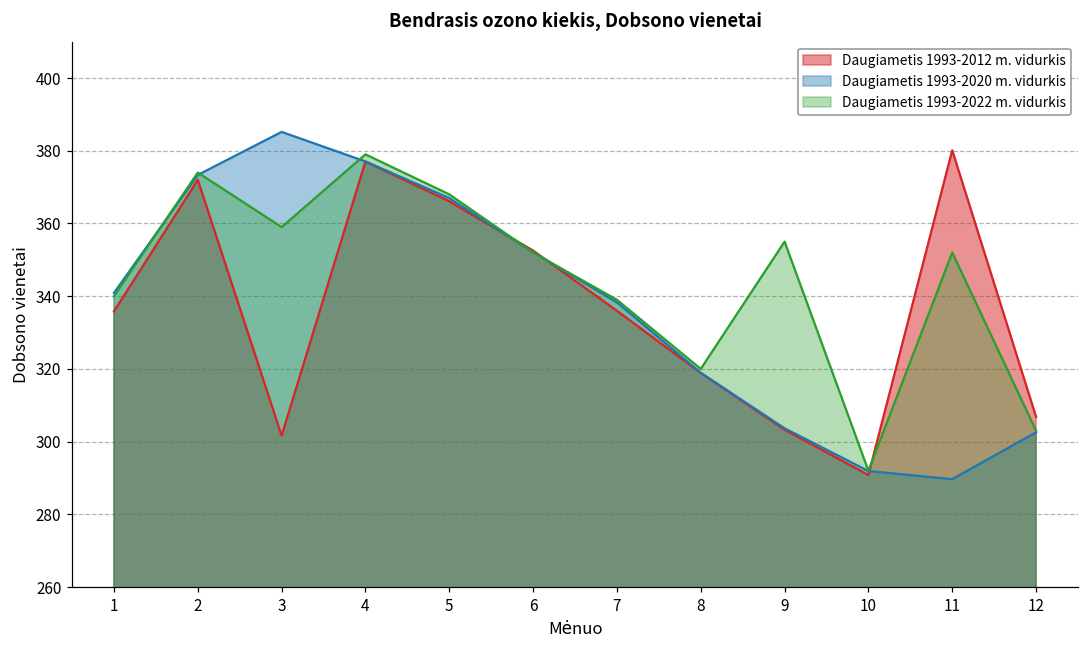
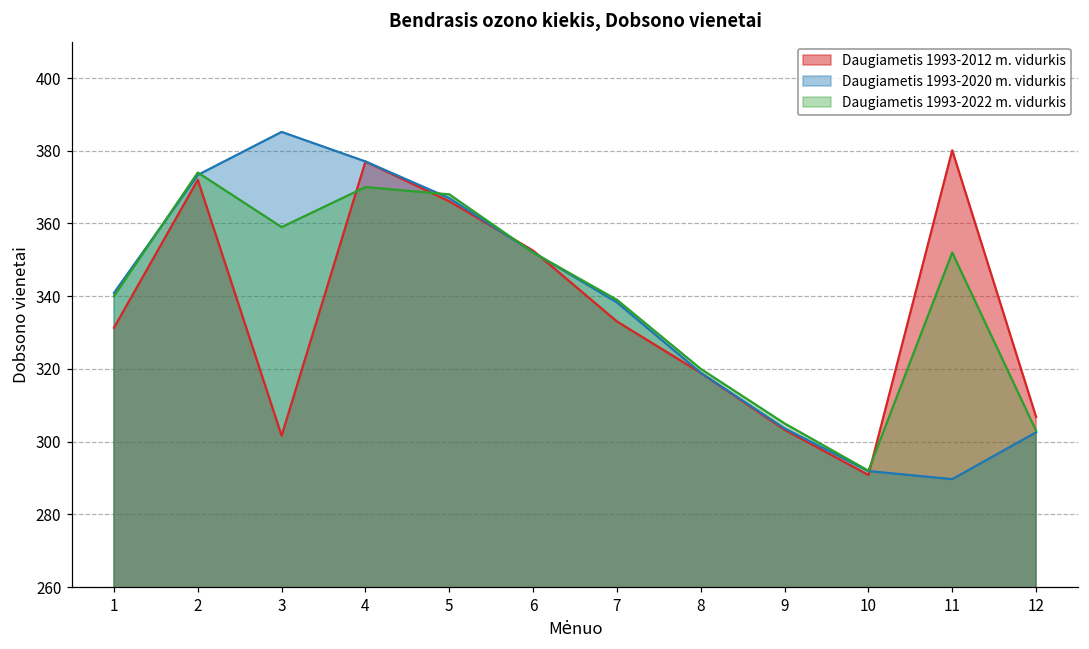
  {
    "Daugiametis 1993-2012 m. vidurkis": {
-     "1": 336,
+     "1": 331,
      "2": 372,
      "3": 302,
      "5": 366,
-     "7": 336,
+     "7": 333,
      "10": 291,
      "11": 380,
      "12": 307
    },
    "Daugiametis 1993-2020 m. vidurkis": {
      "1": 341,
      "3": 385,
      "5": 367,
      "11": 290
    },
    "Daugiametis 1993-2022 m. vidurkis": {
      "1": 340,
      "3": 359,
-     "4": 379,
+     "4": 370,
      "5": 368,
      "8": 320,
-     "9": 355,
+     "9": 305,
      "11": 352
    }
  }
